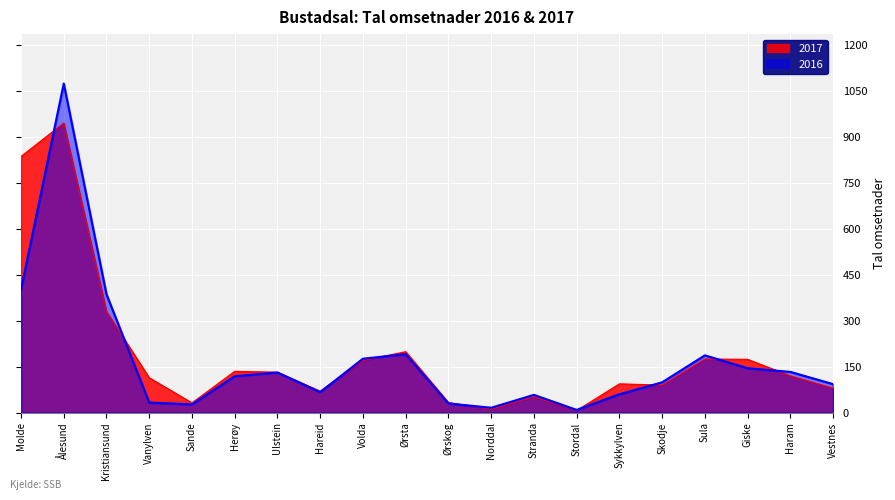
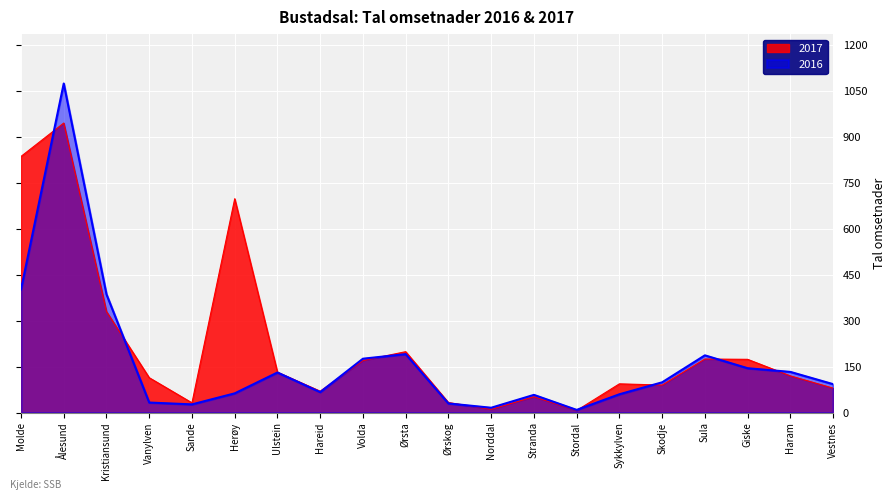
  {
    "2017": {
      "Molde": 840,
      "Ålesund": 950,
      "Kristiansund": 330,
      "Vanylven": 110,
-     "Herøy": 140,
+     "Herøy": 700,
      "Sykkylven": 90,
      "Skodje": 90,
      "Sula": 180,
      "Giske": 170,
      "Haram": 120,
      "Vestnes": 80
    },
    "2016": {
      "Molde": 400,
      "Ålesund": 1070,
      "Kristiansund": 390,
      "Vanylven": 30,
-     "Herøy": 120,
+     "Herøy": 60,
      "Sykkylven": 60,
      "Skodje": 100,
      "Sula": 190,
      "Giske": 150,
      "Haram": 130,
      "Vestnes": 90
    }
  }
